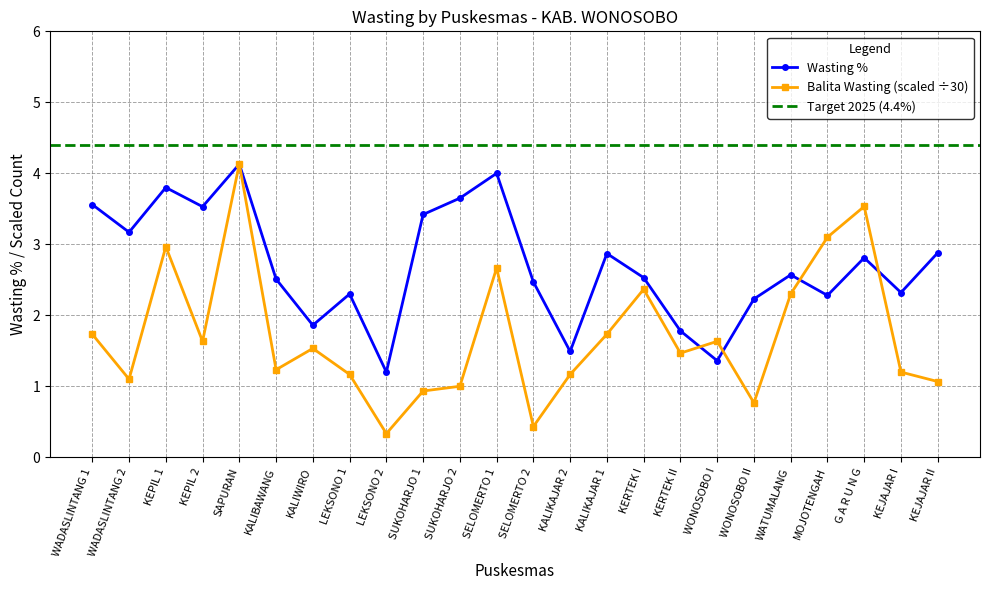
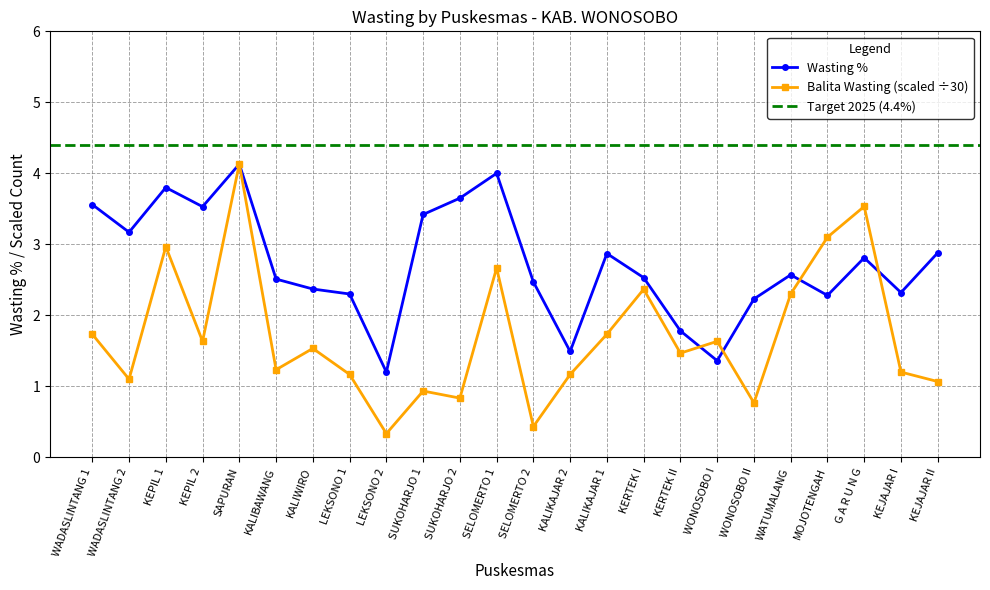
  {
    "Wasting %": {
      "WADASLINTANG 1": 3.6,
      "WADASLINTANG 2": 3.2,
      "KEPIL 1": 3.8,
      "KEPIL 2": 3.5,
      "KALIBAWANG": 2.5,
-     "KALIWIRO": 1.9,
+     "KALIWIRO": 2.4,
      "LEKSONO 1": 2.3,
      "LEKSONO 2": 1.2,
      "SUKOHARJO 1": 3.4,
      "SUKOHARJO 2": 3.7,
      "SELOMERTO 1": 4.0,
      "SELOMERTO 2": 2.5,
      "KALIKAJAR 2": 1.5,
      "KALIKAJAR 1": 2.9,
      "KERTEK I": 2.5,
      "KERTEK II": 1.8,
      "WONOSOBO I": 1.4,
      "WONOSOBO II": 2.2,
      "WATUMALANG": 2.6,
      "MOJOTENGAH": 2.3,
      "G A R U N G": 2.8,
      "KEJAJAR I": 2.3,
      "KEJAJAR II": 2.9
    },
    "Balita Wasting (scaled ÷30)": {
      "WADASLINTANG 1": 1.7,
      "WADASLINTANG 2": 1.1,
      "KEPIL 1": 3.0,
      "KEPIL 2": 1.6,
      "KALIBAWANG": 1.2,
      "KALIWIRO": 1.5,
      "LEKSONO 1": 1.2,
      "LEKSONO 2": 0.3,
      "SUKOHARJO 1": 0.9,
-     "SUKOHARJO 2": 1.0,
+     "SUKOHARJO 2": 0.8,
      "SELOMERTO 1": 2.7,
      "SELOMERTO 2": 0.4,
      "KALIKAJAR 2": 1.2,
      "KALIKAJAR 1": 1.7,
      "KERTEK I": 2.4,
      "KERTEK II": 1.5,
      "WONOSOBO I": 1.6,
      "WONOSOBO II": 0.8,
      "WATUMALANG": 2.3,
      "MOJOTENGAH": 3.1,
      "G A R U N G": 3.5,
      "KEJAJAR I": 1.2,
      "KEJAJAR II": 1.1
    }
  }
